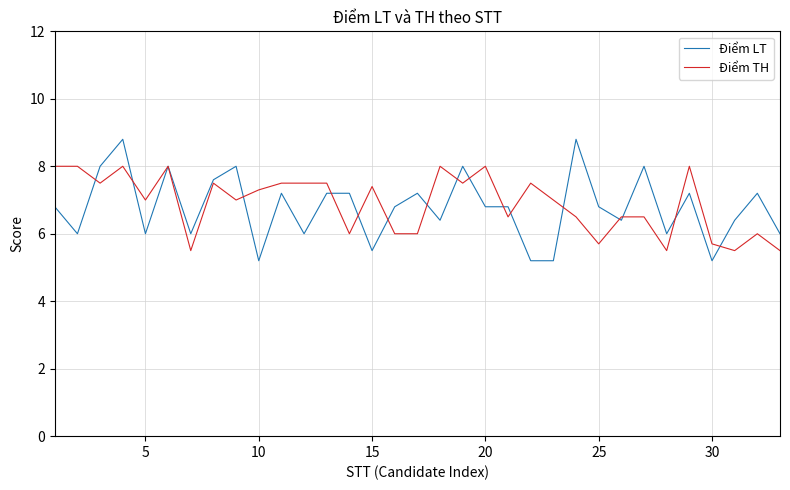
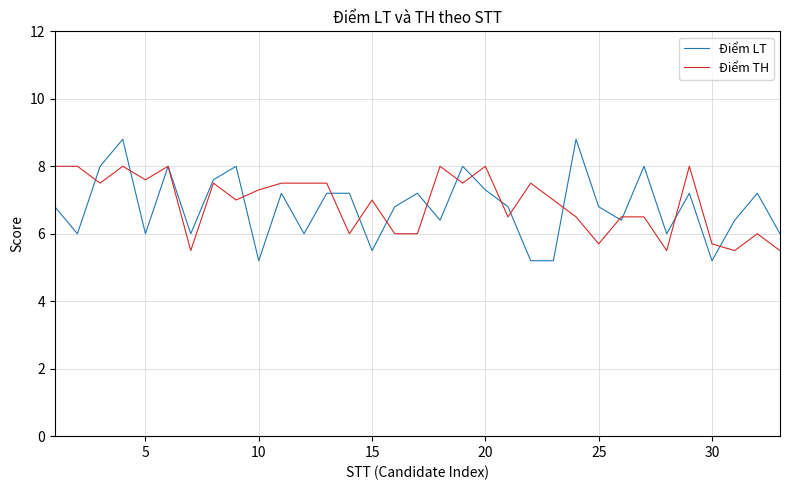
  {
    "Điểm LT": {
      "5": 6.0,
      "10": 5.2,
      "15": 5.5,
-     "20": 6.8,
+     "20": 7.3,
      "25": 6.8,
      "30": 5.2
    },
    "Điểm TH": {
-     "5": 7.0,
+     "5": 7.6,
      "10": 7.3,
-     "15": 7.4,
+     "15": 7.0,
      "20": 8.0,
      "25": 5.7,
      "30": 5.7
    }
  }
